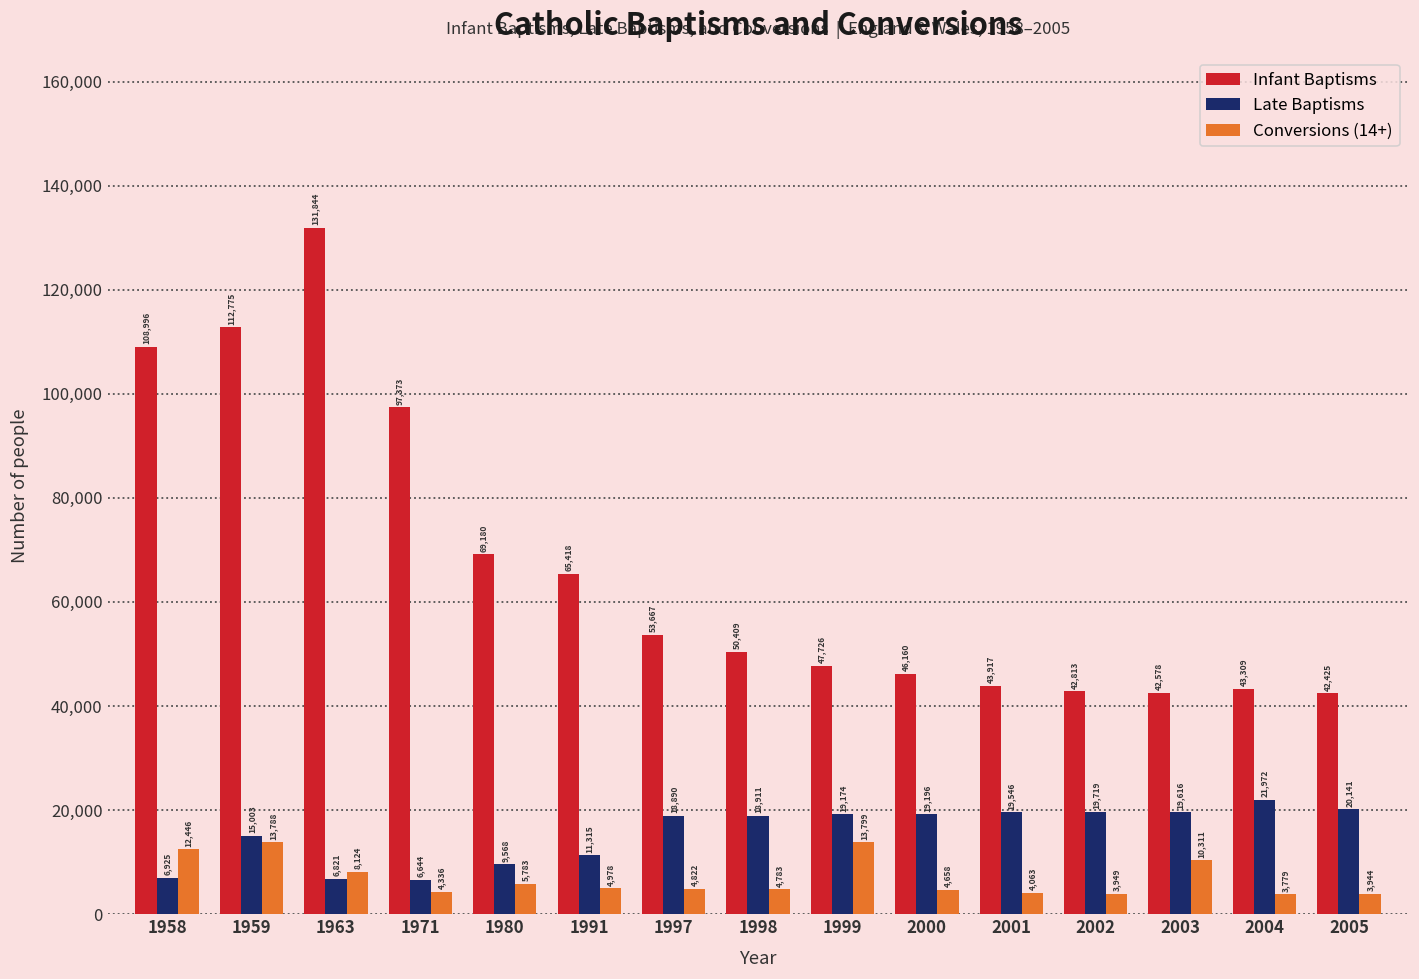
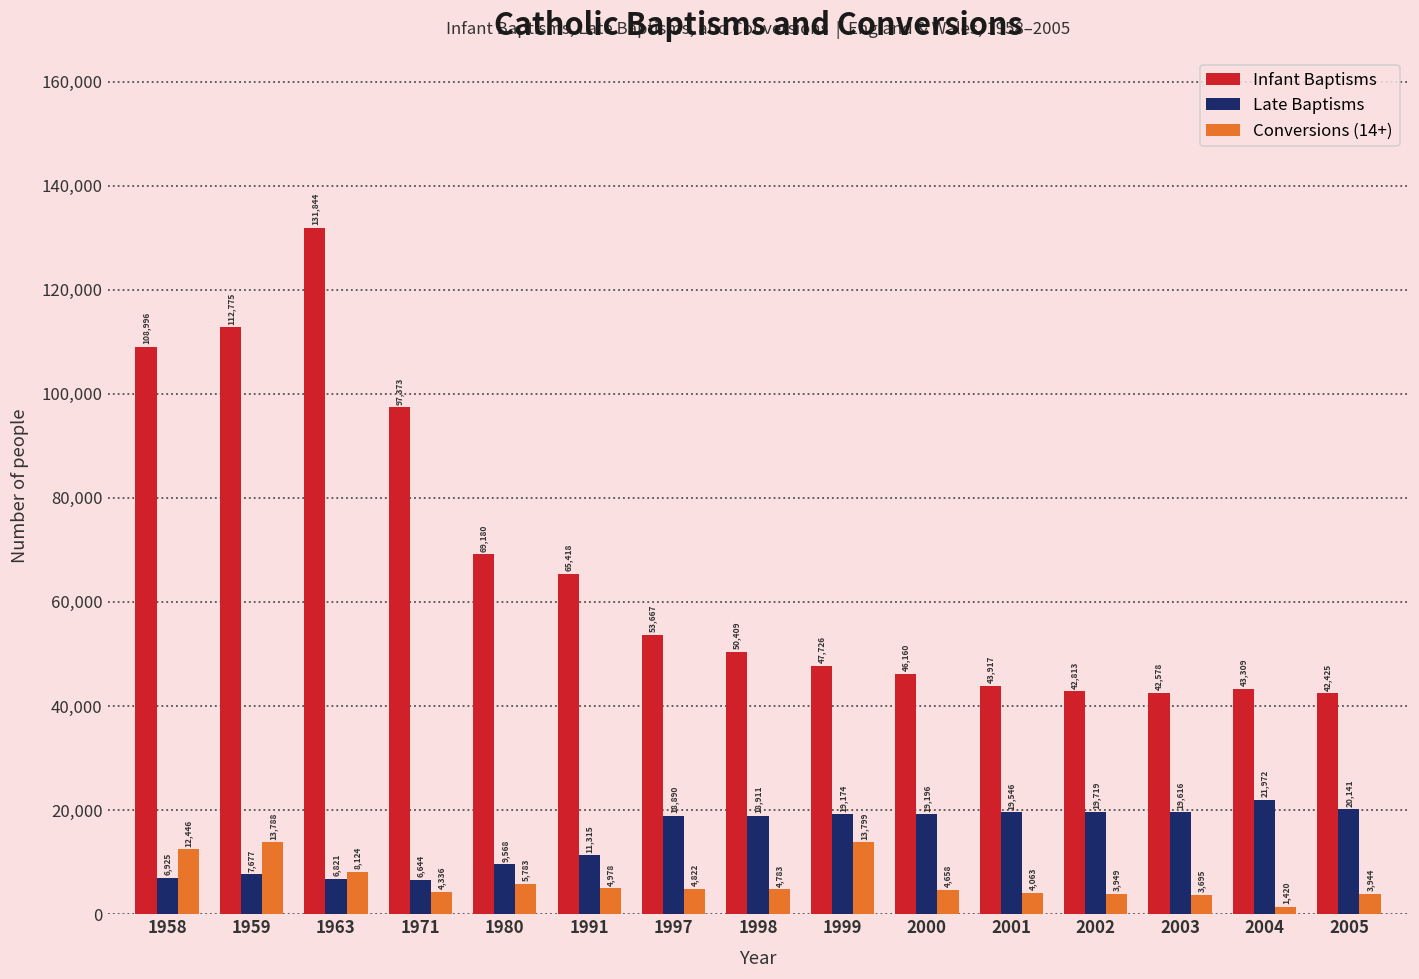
  {
    "Infant Baptisms": {
      "1958": "108,996",
      "1959": "112,775",
      "1963": "131,844",
      "1971": "97,373",
      "1980": "69,180",
      "1991": "65,418",
      "1997": "53,667",
      "1998": "50,409",
      "1999": "47,726",
      "2000": "46,160",
      "2001": "43,917",
      "2002": "42,813",
      "2003": "42,578",
      "2004": "43,309",
      "2005": "42,425"
    },
    "Late Baptisms": {
      "1958": "6,925",
-     "1959": "15,003",
+     "1959": "7,677",
      "1963": "6,821",
      "1971": "6,644",
      "1980": "9,568",
      "1991": "11,315",
      "1997": "18,890",
      "1998": "18,911",
      "1999": "19,174",
      "2000": "19,196",
      "2001": "19,546",
      "2002": "19,719",
      "2003": "19,616",
      "2004": "21,972",
      "2005": "20,141"
    },
    "Conversions (14+)": {
      "1958": "12,446",
      "1959": "13,788",
      "1963": "8,124",
      "1971": "4,336",
      "1980": "5,783",
      "1991": "4,978",
      "1997": "4,822",
      "1998": "4,783",
      "1999": "13,799",
      "2000": "4,658",
      "2001": "4,063",
      "2002": "3,949",
-     "2003": "10,311",
-     "2004": "3,779",
+     "2003": "3,695",
+     "2004": "1,420",
      "2005": "3,944"
    }
  }
